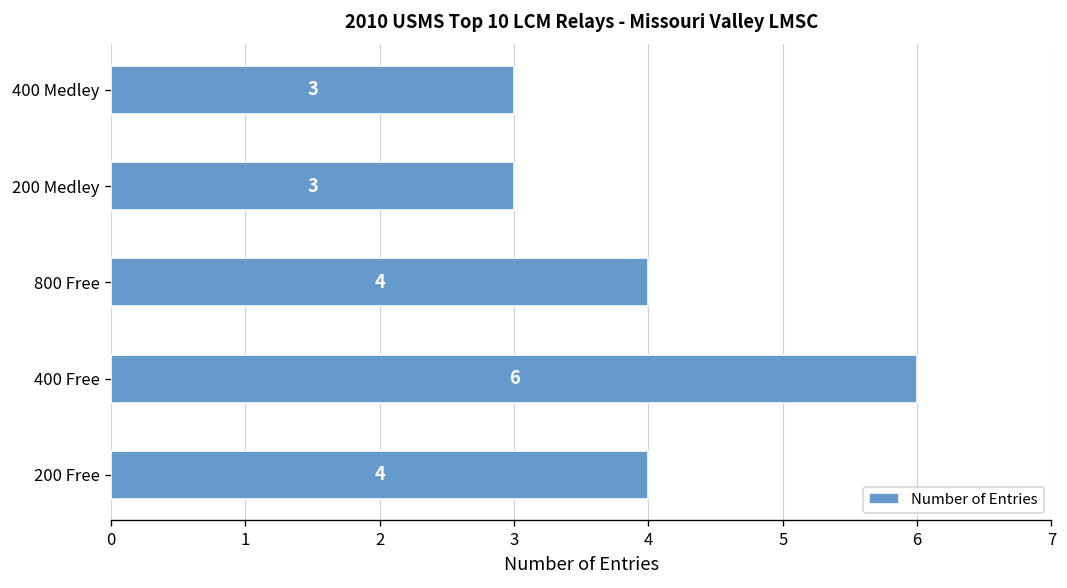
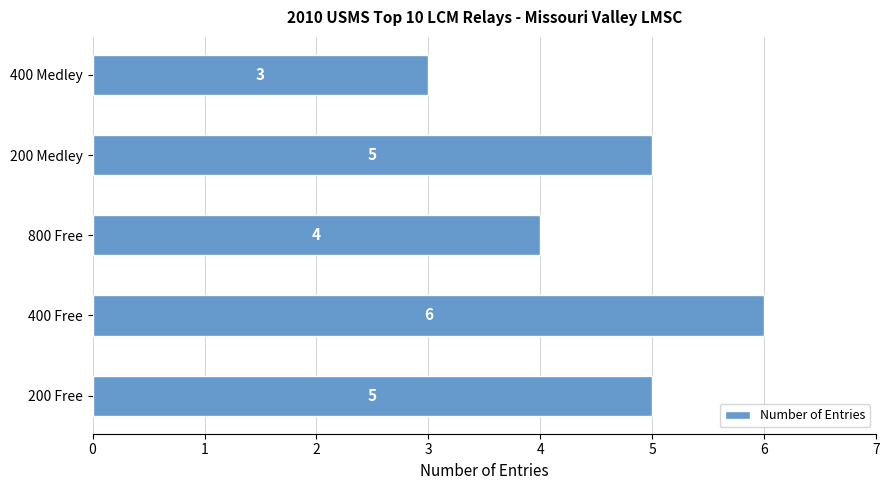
  {
    "400 Medley": 3,
-   "200 Medley": 3,
+   "200 Medley": 5,
    "800 Free": 4,
    "400 Free": 6,
-   "200 Free": 4
+   "200 Free": 5
  }
